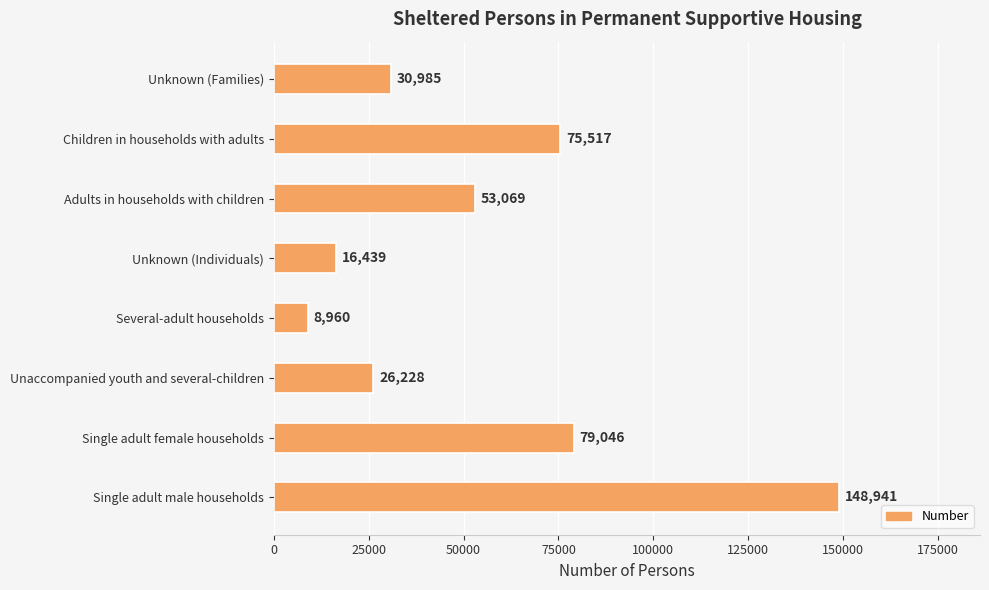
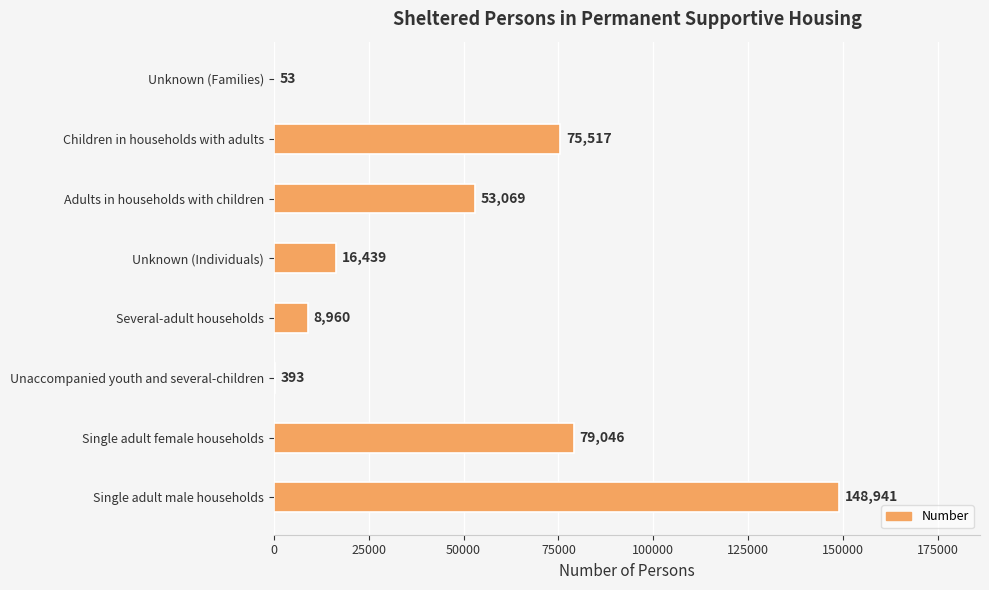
  {
-   "Unknown (Families)": "30,985",
+   "Unknown (Families)": "53",
    "Children in households with adults": "75,517",
    "Adults in households with children": "53,069",
    "Unknown (Individuals)": "16,439",
    "Several-adult households": "8,960",
-   "Unaccompanied youth and several-children": "26,228",
+   "Unaccompanied youth and several-children": "393",
    "Single adult female households": "79,046",
    "Single adult male households": "148,941"
  }
